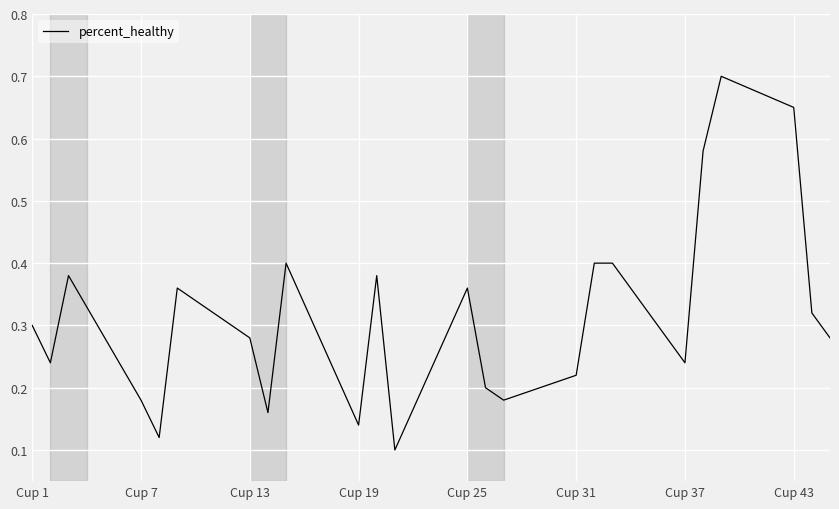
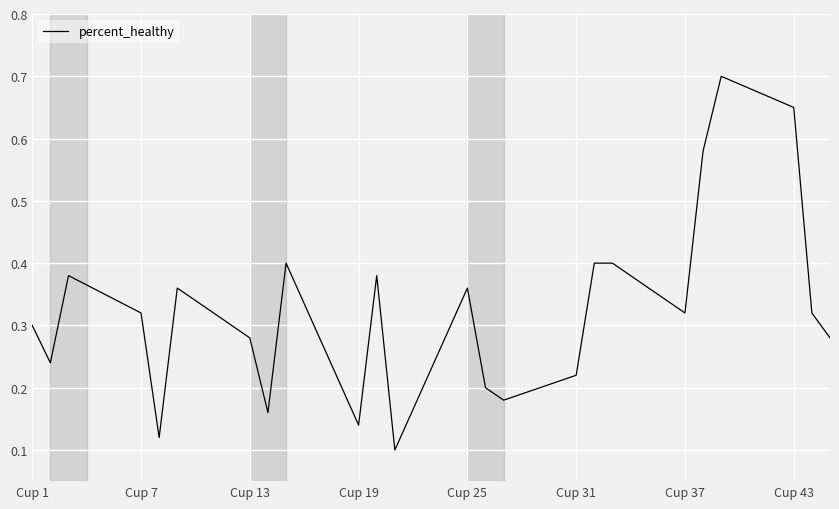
  {
    "Cup 1": 0.30,
-   "Cup 7": 0.18,
+   "Cup 7": 0.32,
    "Cup 13": 0.28,
    "Cup 19": 0.14,
    "Cup 25": 0.36,
    "Cup 31": 0.22,
-   "Cup 37": 0.24,
+   "Cup 37": 0.32,
    "Cup 43": 0.65
  }
